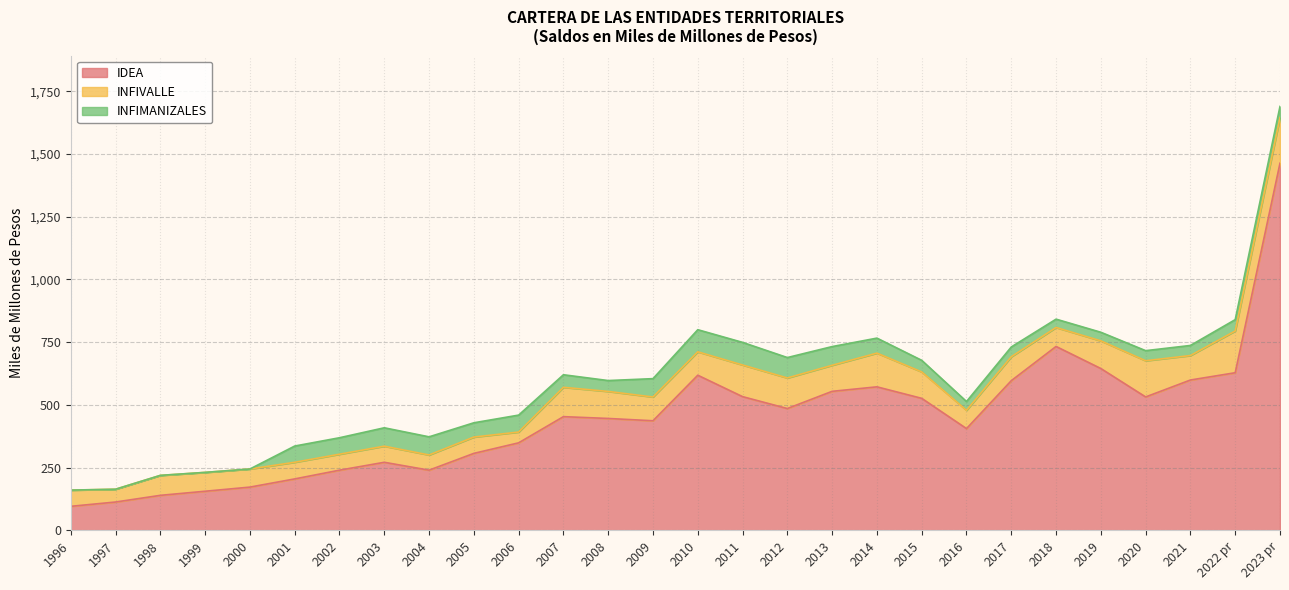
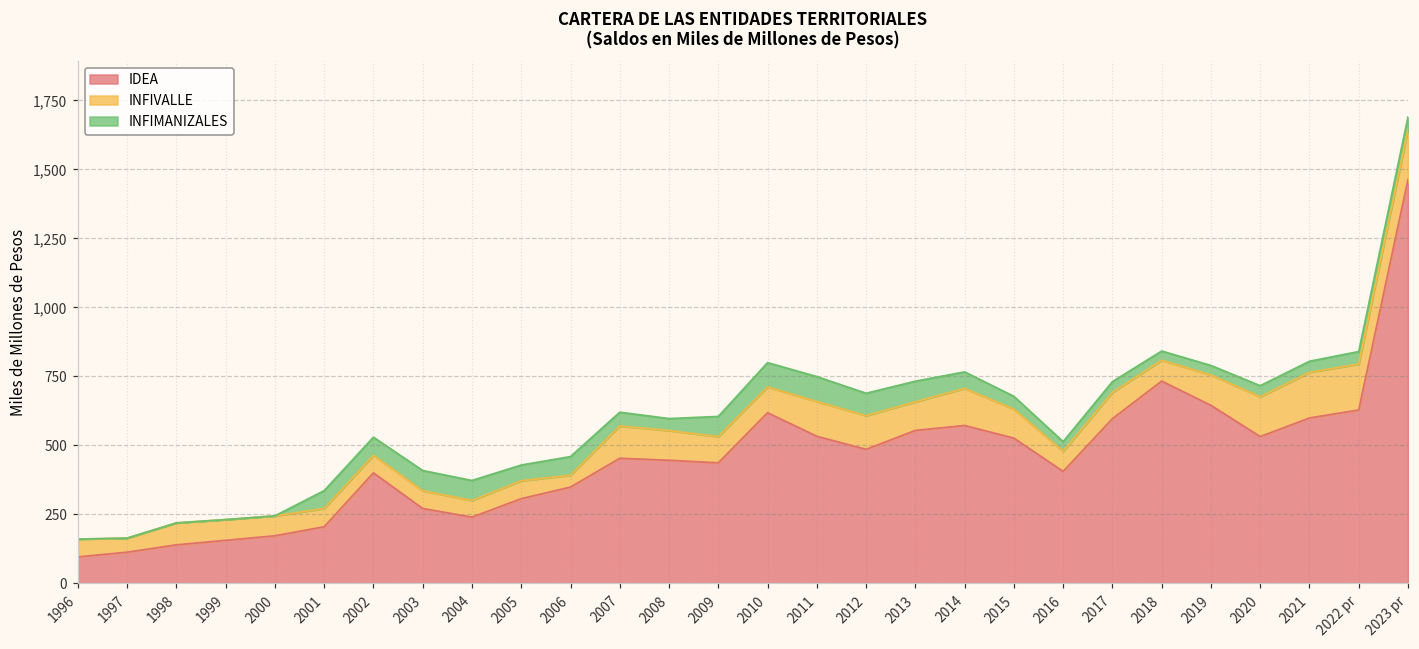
  {
    "IDEA": {
      "1996": "100",
      "1997": "110",
      "1998": "140",
      "1999": "160",
      "2000": "170",
      "2001": "210",
-     "2002": "240",
+     "2002": "400",
      "2003": "270",
      "2004": "240",
      "2005": "310",
      "2006": "350",
      "2007": "450",
      "2008": "450",
      "2009": "440",
      "2010": "620",
      "2011": "530",
      "2012": "490",
      "2013": "550",
      "2014": "570",
      "2015": "530",
      "2016": "410",
      "2017": "600",
      "2018": "730",
      "2019": "650",
      "2020": "530",
      "2021": "600",
      "2022 pr": "630",
      "2023 pr": "1,460"
    },
    "INFIVALLE": {
      "2001": "70",
      "2002": "60",
      "2003": "60",
      "2004": "60",
      "2005": "70",
      "2006": "40",
      "2007": "120",
      "2008": "110",
      "2009": "90",
      "2010": "90",
      "2011": "130",
      "2012": "120",
      "2013": "100",
      "2014": "130",
      "2015": "110",
      "2016": "70",
      "2017": "100",
      "2018": "80",
      "2019": "110",
      "2020": "140",
-     "2021": "100",
+     "2021": "170",
      "2022 pr": "170",
      "2023 pr": "180"
    },
    "INFIMANIZALES": {
      "2001": "60",
      "2002": "70",
      "2003": "70",
      "2004": "70",
      "2005": "60",
      "2006": "70",
      "2007": "50",
      "2008": "40",
      "2009": "70",
      "2010": "90",
      "2011": "90",
      "2012": "80",
      "2013": "70",
      "2014": "60",
      "2015": "50",
      "2016": "30",
      "2017": "40",
      "2018": "30",
      "2019": "30",
      "2020": "40",
      "2021": "40",
      "2022 pr": "50",
      "2023 pr": "40"
    }
  }
